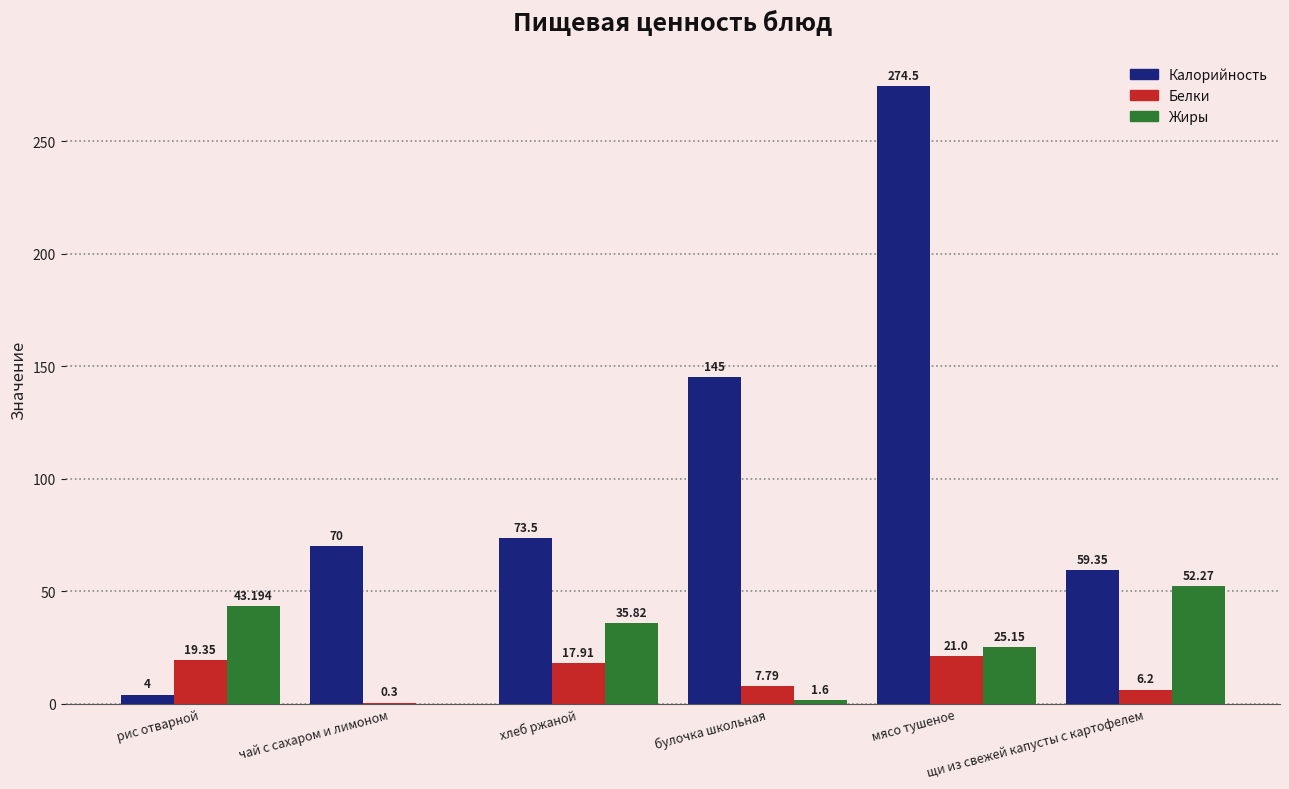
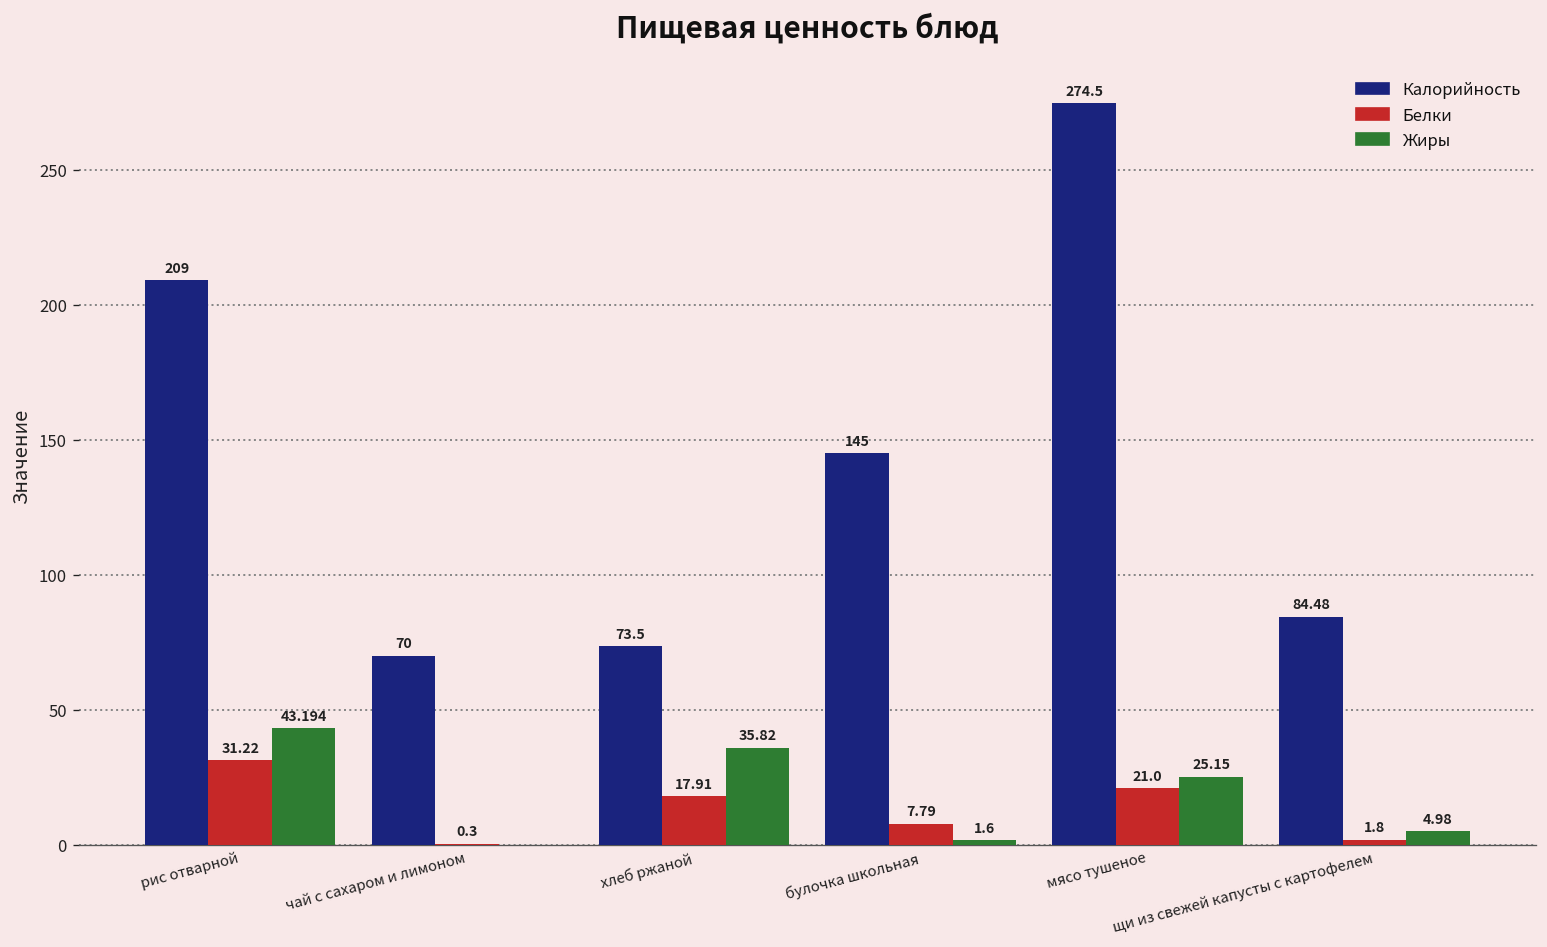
  {
    "Калорийность": {
-     "рис отварной": 4,
+     "рис отварной": 209,
      "чай с сахаром и лимоном": 70,
      "хлеб ржаной": 73.5,
      "булочка школьная": 145,
      "мясо тушеное": 274.5,
-     "щи из свежей капусты с картофелем": 59.35
+     "щи из свежей капусты с картофелем": 84.48
    },
    "Белки": {
-     "рис отварной": 19.35,
+     "рис отварной": 31.22,
      "чай с сахаром и лимоном": 0.3,
      "хлеб ржаной": 17.91,
      "булочка школьная": 7.79,
      "мясо тушеное": 21.0,
-     "щи из свежей капусты с картофелем": 6.2
+     "щи из свежей капусты с картофелем": 1.8
    },
    "Жиры": {
      "рис отварной": 43.194,
      "хлеб ржаной": 35.82,
      "булочка школьная": 1.6,
      "мясо тушеное": 25.15,
-     "щи из свежей капусты с картофелем": 52.27
+     "щи из свежей капусты с картофелем": 4.98
    }
  }
